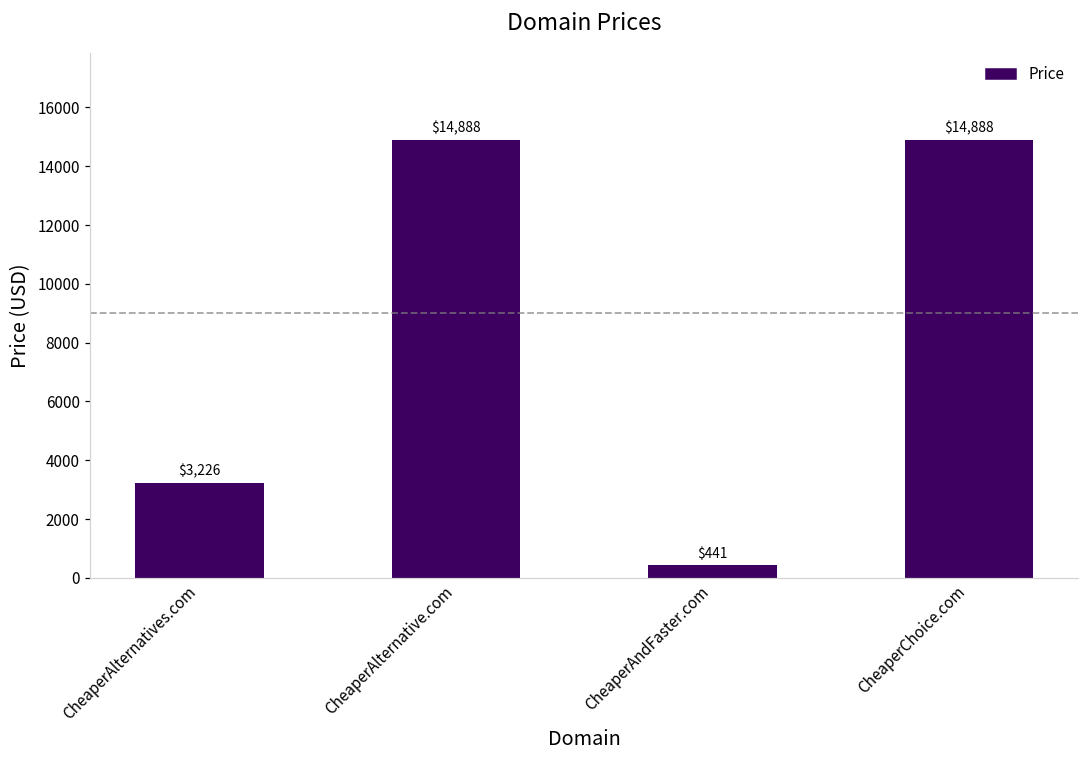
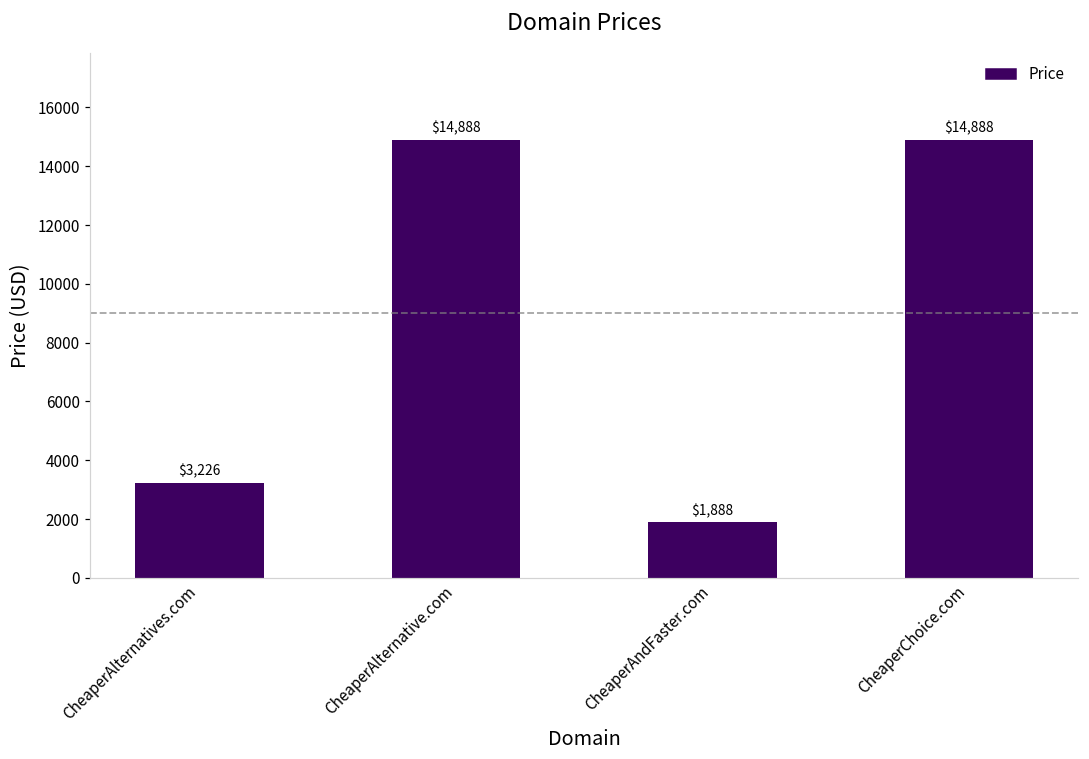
  {
    "CheaperAlternatives.com": "$3,226",
    "CheaperAlternative.com": "$14,888",
-   "CheaperAndFaster.com": "$441",
+   "CheaperAndFaster.com": "$1,888",
    "CheaperChoice.com": "$14,888"
  }
